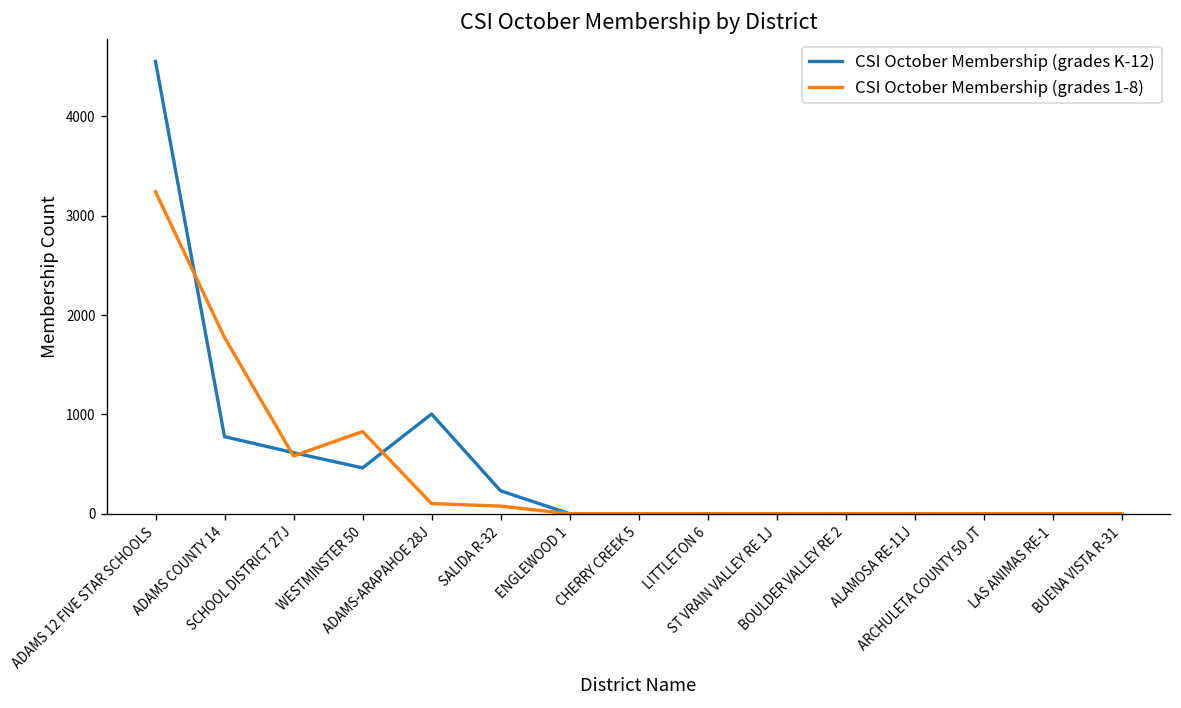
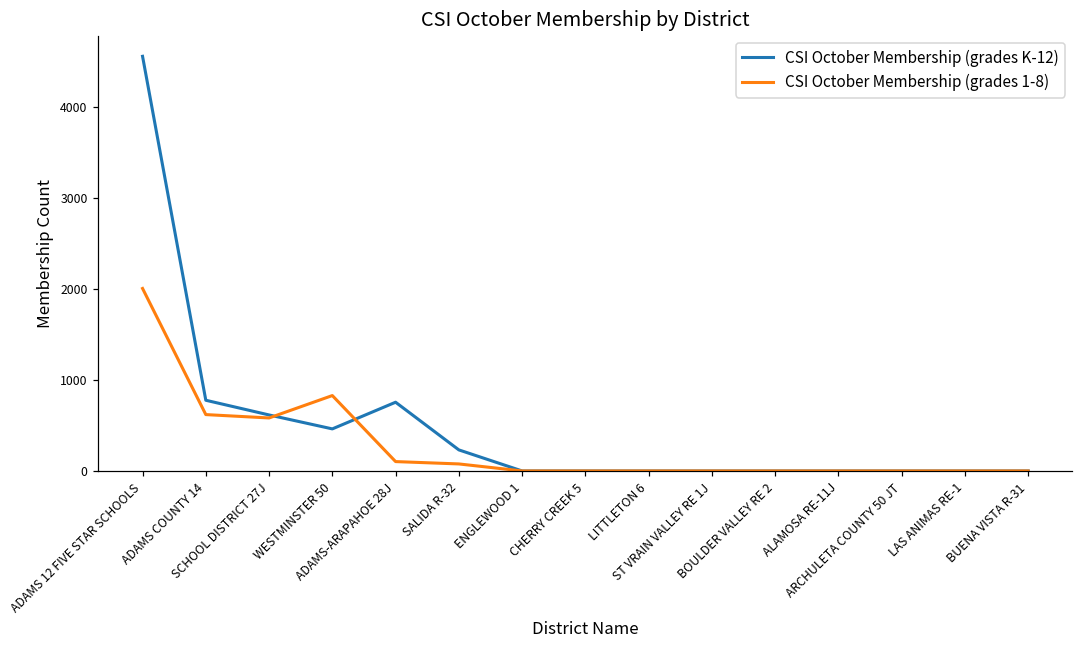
  {
    "CSI October Membership (grades K-12)": {
      "ADAMS 12 FIVE STAR SCHOOLS": 4600,
      "ADAMS COUNTY 14": 800,
      "SCHOOL DISTRICT 27J": 600,
      "WESTMINSTER 50": 500,
-     "ADAMS-ARAPAHOE 28J": 1000,
+     "ADAMS-ARAPAHOE 28J": 800,
      "SALIDA R-32": 200
    },
    "CSI October Membership (grades 1-8)": {
-     "ADAMS 12 FIVE STAR SCHOOLS": 3200,
-     "ADAMS COUNTY 14": 1800,
+     "ADAMS 12 FIVE STAR SCHOOLS": 2000,
+     "ADAMS COUNTY 14": 600,
      "SCHOOL DISTRICT 27J": 600,
      "WESTMINSTER 50": 800,
      "ADAMS-ARAPAHOE 28J": 100,
      "SALIDA R-32": 100
    }
  }
